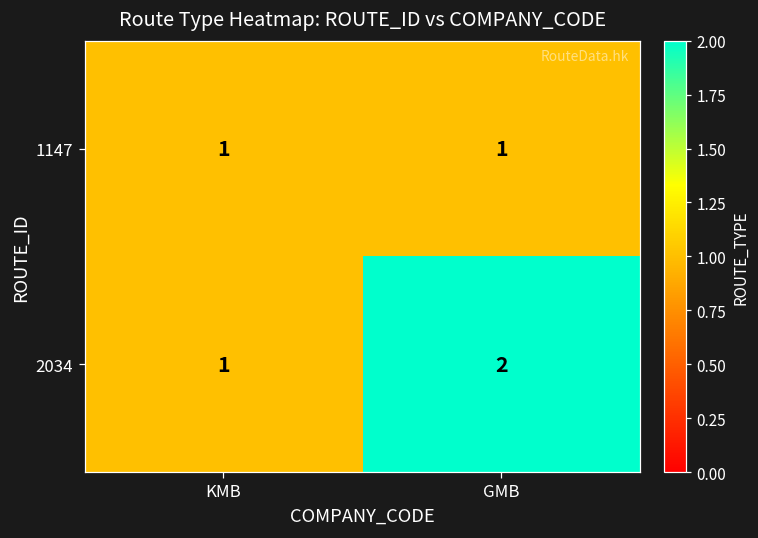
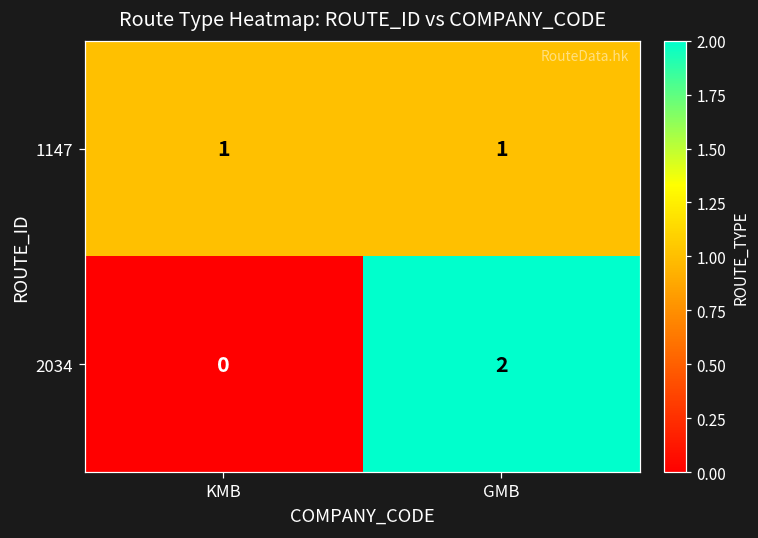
  {
    "1147": {
      "KMB": 1
    },
    "2034": {
-     "KMB": 1,
+     "KMB": 0,
      "GMB": 2
    }
  }
